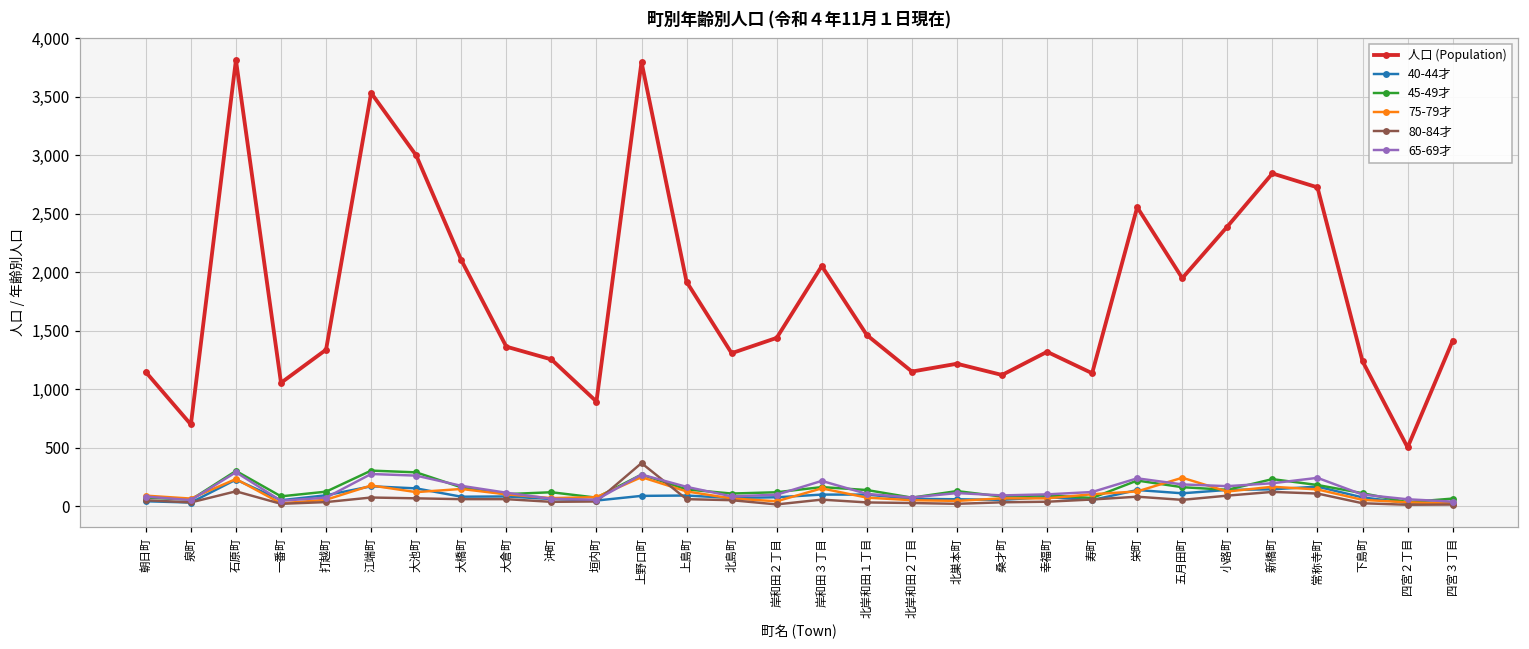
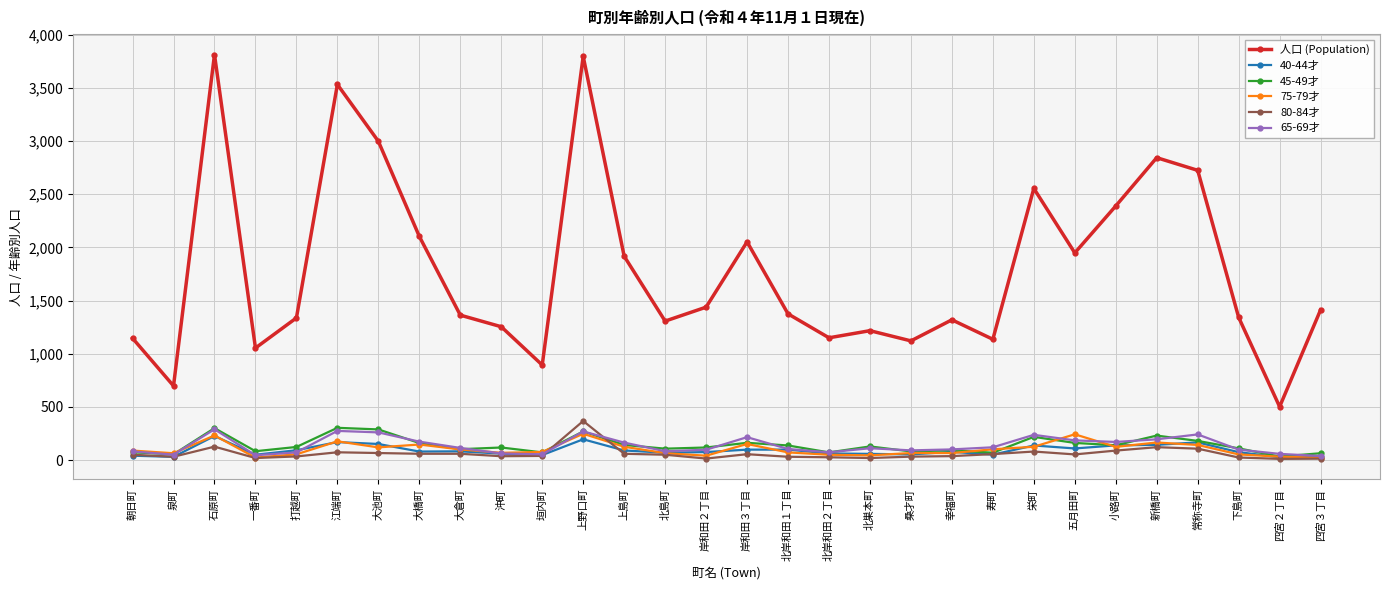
  {
    "人口 (Population)": {
      "朝日町": "1,150",
      "泉町": "700",
      "石原町": "3,810",
      "一番町": "1,050",
      "打越町": "1,340",
      "江端町": "3,530",
      "大池町": "3,000",
      "大橋町": "2,100",
      "大倉町": "1,360",
      "沖町": "1,250",
      "垣内町": "890",
      "上野口町": "3,800",
      "上島町": "1,920",
      "北島町": "1,310",
      "岸和田２丁目": "1,440",
      "岸和田３丁目": "2,050",
-     "北岸和田１丁目": "1,460",
+     "北岸和田１丁目": "1,380",
      "北岸和田２丁目": "1,150",
      "北巣本町": "1,220",
      "桑才町": "1,120",
      "幸福町": "1,320",
      "寿町": "1,140",
      "栄町": "2,550",
      "五月田町": "1,950",
      "小路町": "2,390",
      "新橋町": "2,840",
      "常称寺町": "2,720",
-     "下島町": "1,240",
+     "下島町": "1,340",
      "四宮２丁目": "500",
      "四宮３丁目": "1,410"
    },
    "40-44才": {
      "大池町": "150",
-     "上野口町": "90",
+     "上野口町": "200",
      "上島町": "90",
      "岸和田３丁目": "100",
      "五月田町": "110"
    },
    "45-49才": {
      "一番町": "80",
      "打越町": "120",
      "江端町": "300",
      "大池町": "290",
      "沖町": "120",
      "北岸和田１丁目": "140",
      "新橋町": "230",
      "四宮３丁目": "70"
    },
    "75-79才": {
      "大池町": "120",
      "岸和田２丁目": "40",
      "北岸和田１丁目": "70",
      "五月田町": "240"
    },
    "80-84才": {
      "石原町": "130",
      "江端町": "70",
      "大池町": "70",
      "上野口町": "370",
      "上島町": "60",
      "岸和田２丁目": "20",
      "岸和田３丁目": "60",
      "北岸和田１丁目": "30",
      "北岸和田２丁目": "30",
      "北巣本町": "20",
      "幸福町": "40",
      "栄町": "80",
      "五月田町": "50",
      "小路町": "90",
      "常称寺町": "110",
      "下島町": "30"
    },
    "65-69才": {
      "江端町": "280",
      "大池町": "260",
      "岸和田３丁目": "220",
      "小路町": "170",
      "新橋町": "200",
      "常称寺町": "240",
      "四宮２丁目": "60"
    }
  }
